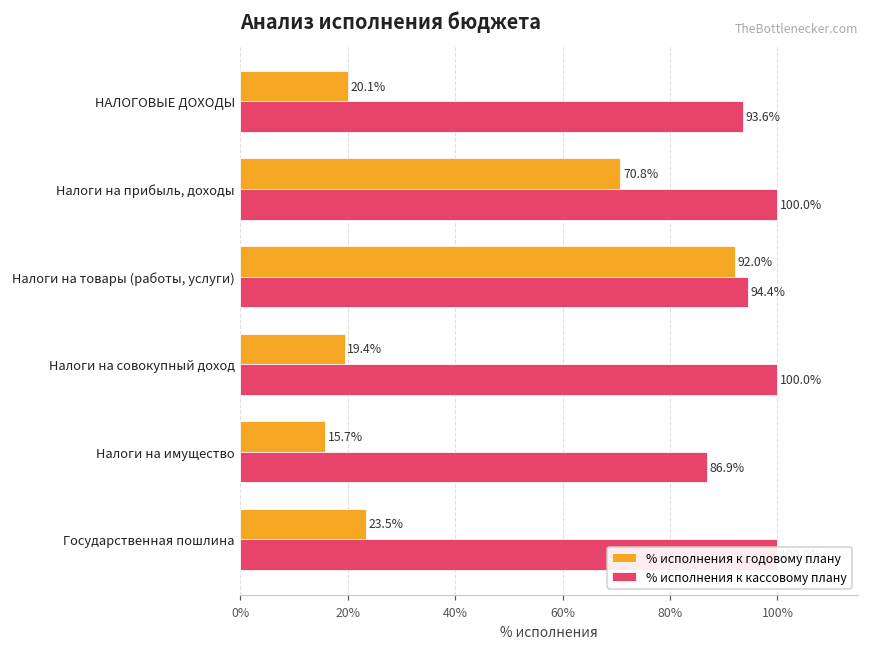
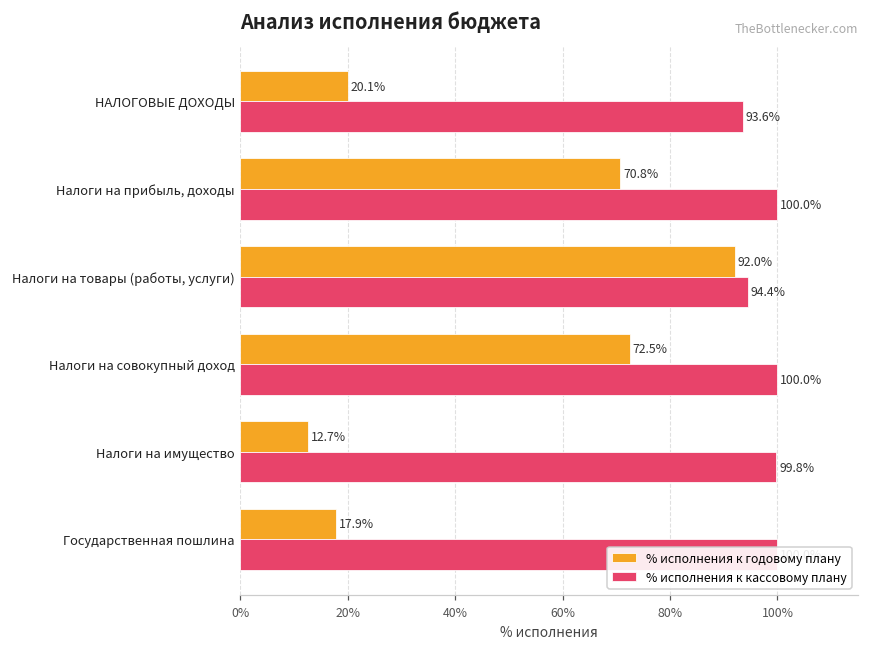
  {
    "% исполнения к годовому плану": {
      "НАЛОГОВЫЕ ДОХОДЫ": "20.1%",
      "Налоги на прибыль, доходы": "70.8%",
      "Налоги на товары (работы, услуги)": "92.0%",
-     "Налоги на совокупный доход": "19.4%",
-     "Налоги на имущество": "15.7%",
-     "Государственная пошлина": "23.5%"
+     "Налоги на совокупный доход": "72.5%",
+     "Налоги на имущество": "12.7%",
+     "Государственная пошлина": "17.9%"
    },
    "% исполнения к кассовому плану": {
      "НАЛОГОВЫЕ ДОХОДЫ": "93.6%",
      "Налоги на прибыль, доходы": "100.0%",
      "Налоги на товары (работы, услуги)": "94.4%",
      "Налоги на совокупный доход": "100.0%",
-     "Налоги на имущество": "86.9%"
+     "Налоги на имущество": "99.8%"
    }
  }
